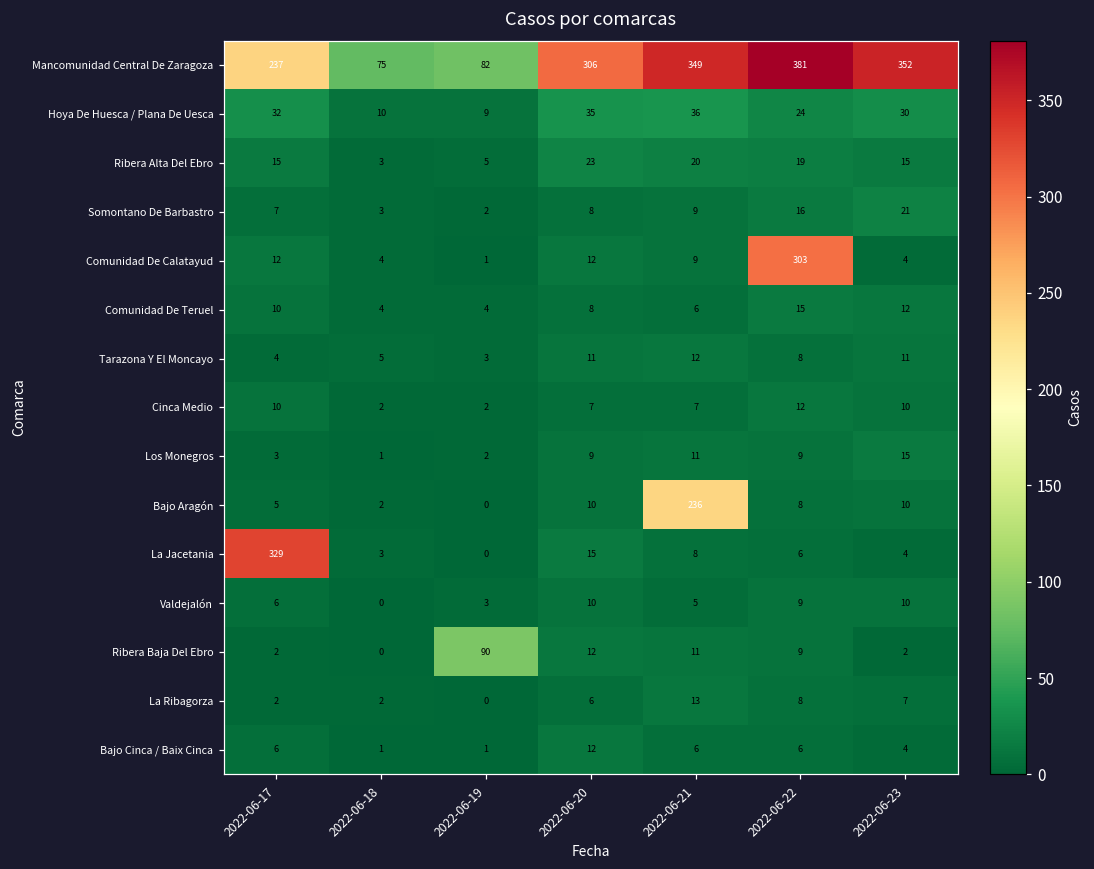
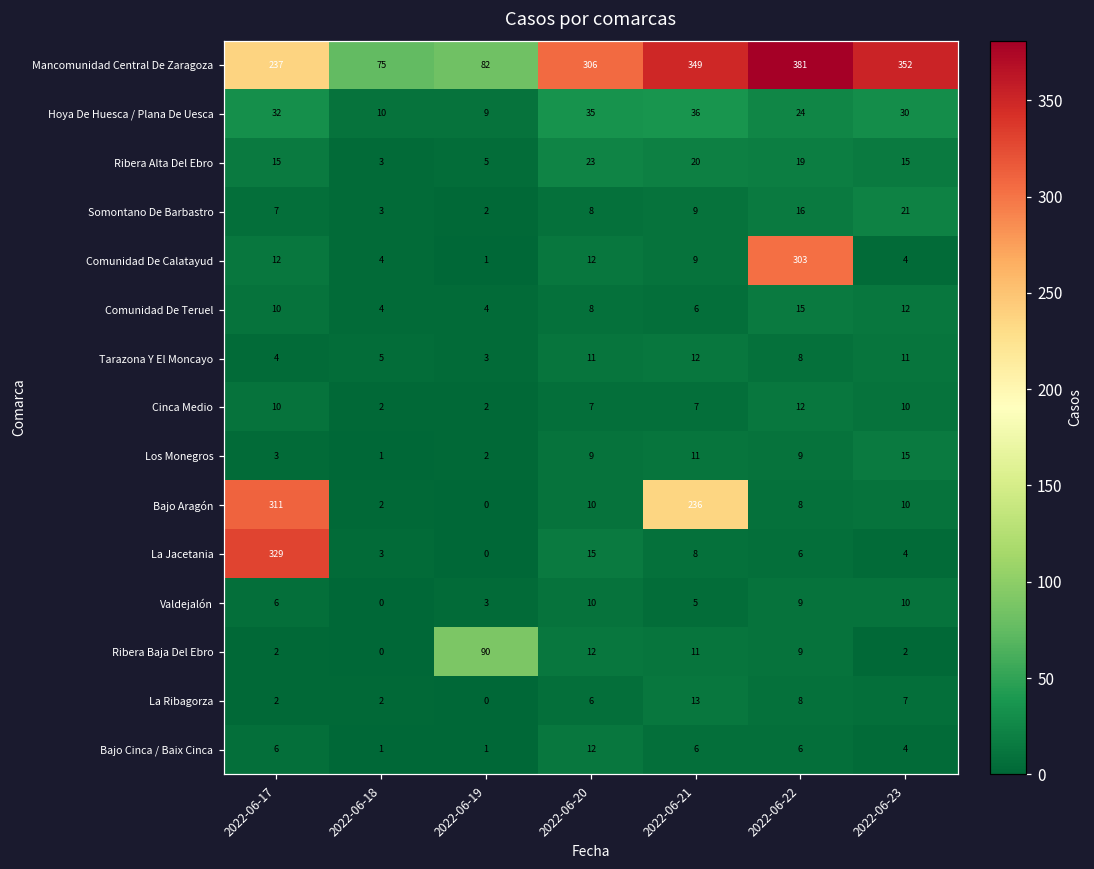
  {
    "Mancomunidad Central De Zaragoza": {
      "2022-06-17": 237,
      "2022-06-18": 75,
      "2022-06-19": 82,
      "2022-06-20": 306,
      "2022-06-21": 349,
      "2022-06-22": 381,
      "2022-06-23": 352
    },
    "Hoya De Huesca / Plana De Uesca": {
      "2022-06-17": 32,
      "2022-06-18": 10,
      "2022-06-19": 9,
      "2022-06-20": 35,
      "2022-06-21": 36,
      "2022-06-22": 24,
      "2022-06-23": 30
    },
    "Ribera Alta Del Ebro": {
      "2022-06-17": 15,
      "2022-06-18": 3,
      "2022-06-19": 5,
      "2022-06-20": 23,
      "2022-06-21": 20,
      "2022-06-22": 19,
      "2022-06-23": 15
    },
    "Somontano De Barbastro": {
      "2022-06-17": 7,
      "2022-06-18": 3,
      "2022-06-19": 2,
      "2022-06-20": 8,
      "2022-06-21": 9,
      "2022-06-22": 16,
      "2022-06-23": 21
    },
    "Comunidad De Calatayud": {
      "2022-06-17": 12,
      "2022-06-18": 4,
      "2022-06-19": 1,
      "2022-06-20": 12,
      "2022-06-21": 9,
      "2022-06-22": 303,
      "2022-06-23": 4
    },
    "Comunidad De Teruel": {
      "2022-06-17": 10,
      "2022-06-18": 4,
      "2022-06-19": 4,
      "2022-06-20": 8,
      "2022-06-21": 6,
      "2022-06-22": 15,
      "2022-06-23": 12
    },
    "Tarazona Y El Moncayo": {
      "2022-06-17": 4,
      "2022-06-18": 5,
      "2022-06-19": 3,
      "2022-06-20": 11,
      "2022-06-21": 12,
      "2022-06-22": 8,
      "2022-06-23": 11
    },
    "Cinca Medio": {
      "2022-06-17": 10,
      "2022-06-18": 2,
      "2022-06-19": 2,
      "2022-06-20": 7,
      "2022-06-21": 7,
      "2022-06-22": 12,
      "2022-06-23": 10
    },
    "Los Monegros": {
      "2022-06-17": 3,
      "2022-06-18": 1,
      "2022-06-19": 2,
      "2022-06-20": 9,
      "2022-06-21": 11,
      "2022-06-22": 9,
      "2022-06-23": 15
    },
    "Bajo Aragón": {
-     "2022-06-17": 5,
+     "2022-06-17": 311,
      "2022-06-18": 2,
      "2022-06-19": 0,
      "2022-06-20": 10,
      "2022-06-21": 236,
      "2022-06-22": 8,
      "2022-06-23": 10
    },
    "La Jacetania": {
      "2022-06-17": 329,
      "2022-06-18": 3,
      "2022-06-19": 0,
      "2022-06-20": 15,
      "2022-06-21": 8,
      "2022-06-22": 6,
      "2022-06-23": 4
    },
    "Valdejalón": {
      "2022-06-17": 6,
      "2022-06-18": 0,
      "2022-06-19": 3,
      "2022-06-20": 10,
      "2022-06-21": 5,
      "2022-06-22": 9,
      "2022-06-23": 10
    },
    "Ribera Baja Del Ebro": {
      "2022-06-17": 2,
      "2022-06-18": 0,
      "2022-06-19": 90,
      "2022-06-20": 12,
      "2022-06-21": 11,
      "2022-06-22": 9,
      "2022-06-23": 2
    },
    "La Ribagorza": {
      "2022-06-17": 2,
      "2022-06-18": 2,
      "2022-06-19": 0,
      "2022-06-20": 6,
      "2022-06-21": 13,
      "2022-06-22": 8,
      "2022-06-23": 7
    },
    "Bajo Cinca / Baix Cinca": {
      "2022-06-17": 6,
      "2022-06-18": 1,
      "2022-06-19": 1,
      "2022-06-20": 12,
      "2022-06-21": 6,
      "2022-06-22": 6,
      "2022-06-23": 4
    }
  }
